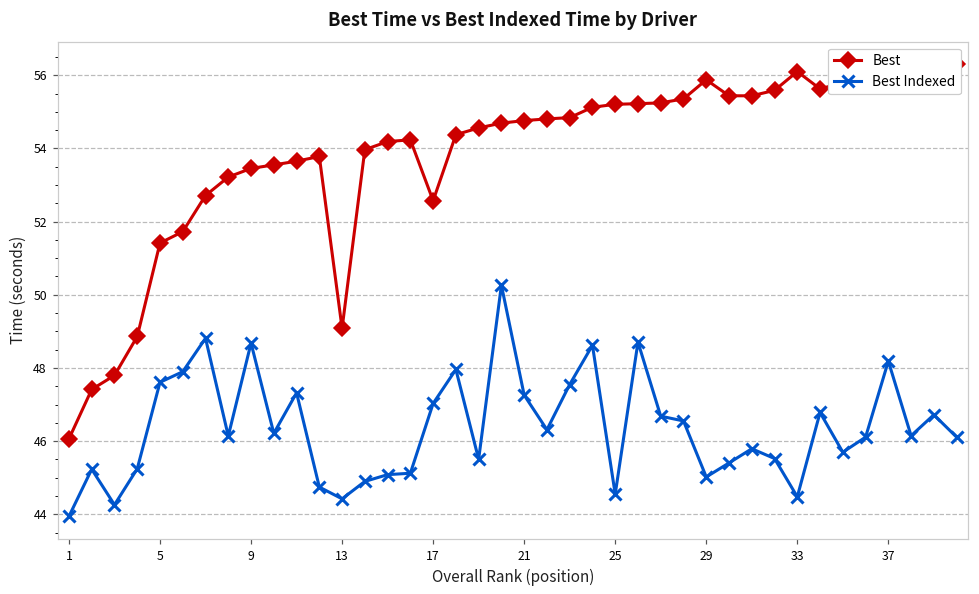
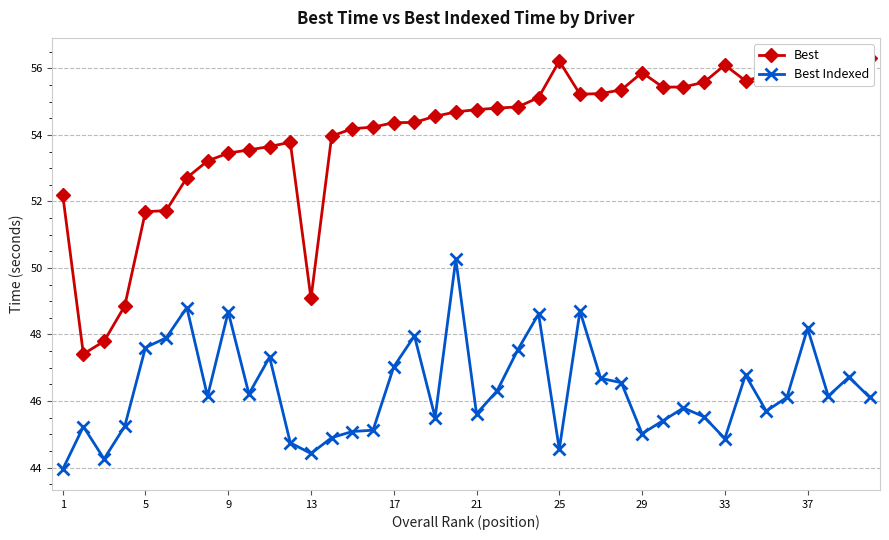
  {
    "Best": {
-     "1": 46.1,
-     "5": 51.4,
+     "1": 52.2,
+     "5": 51.7,
      "9": 53.5,
      "13": 49.1,
-     "17": 52.6,
+     "17": 54.4,
      "21": 54.8,
-     "25": 55.2,
+     "25": 56.2,
      "29": 55.9,
      "33": 56.1
    },
    "Best Indexed": {
      "1": 43.9,
      "5": 47.6,
      "9": 48.7,
      "13": 44.4,
      "17": 47.0,
-     "21": 47.3,
+     "21": 45.6,
      "25": 44.6,
      "29": 45.0,
-     "33": 44.5,
+     "33": 44.9,
      "37": 48.2
    }
  }
